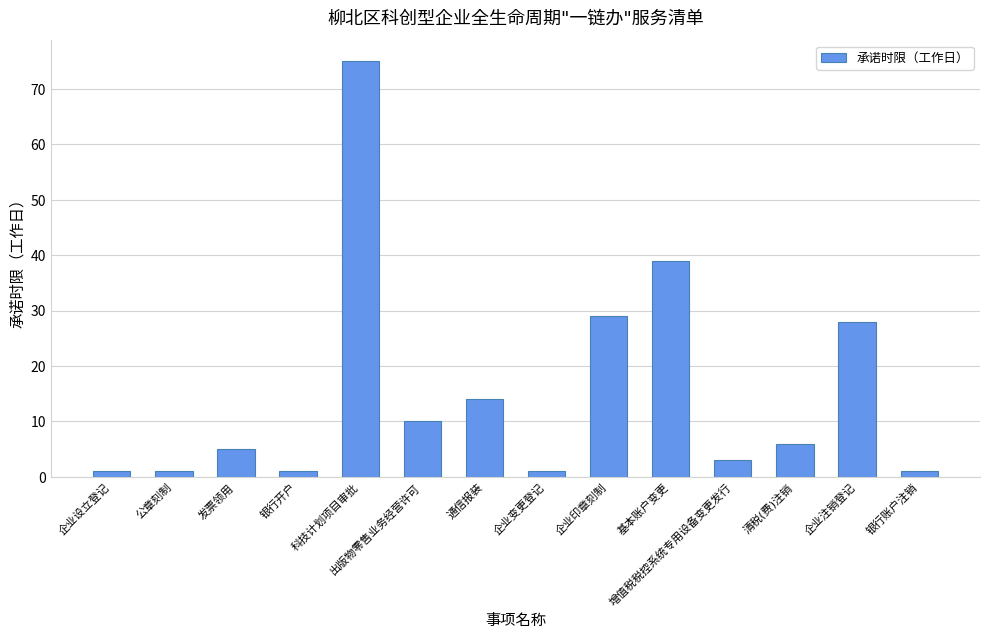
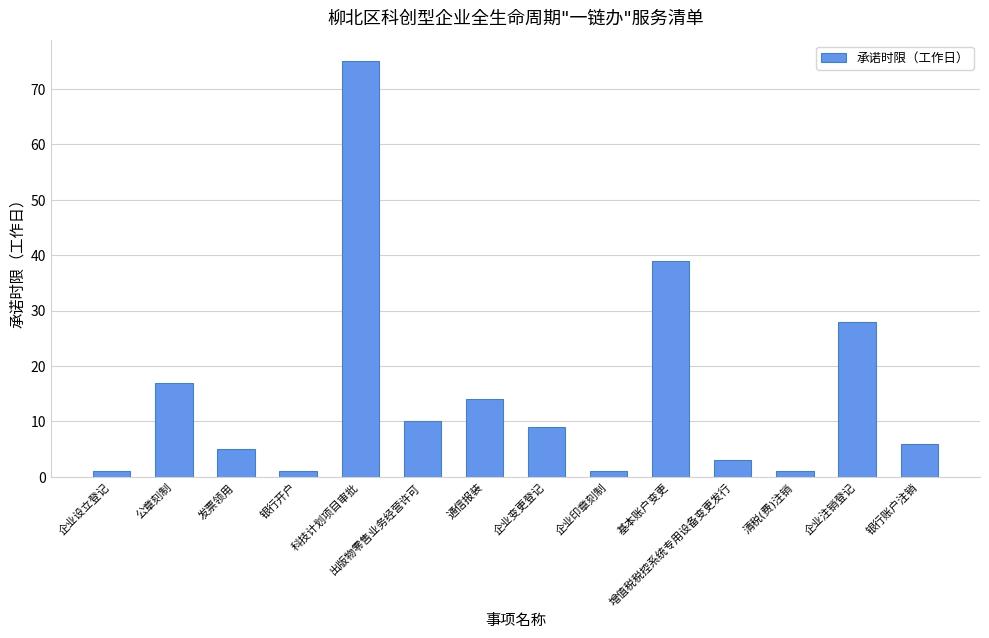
  {
    "企业设立登记": 1,
-   "公章刻制": 1,
+   "公章刻制": 17,
    "发票领用": 5,
    "银行开户": 1,
    "科技计划项目审批": 75,
    "出版物零售业务经营许可": 10,
    "通信报装": 14,
-   "企业变更登记": 1,
-   "企业印章刻制": 29,
+   "企业变更登记": 9,
+   "企业印章刻制": 1,
    "基本账户变更": 39,
    "增值税税控系统专用设备变更发行": 3,
-   "清税(费)注销": 6,
+   "清税(费)注销": 1,
    "企业注销登记": 28,
-   "银行账户注销": 1
+   "银行账户注销": 6
  }
